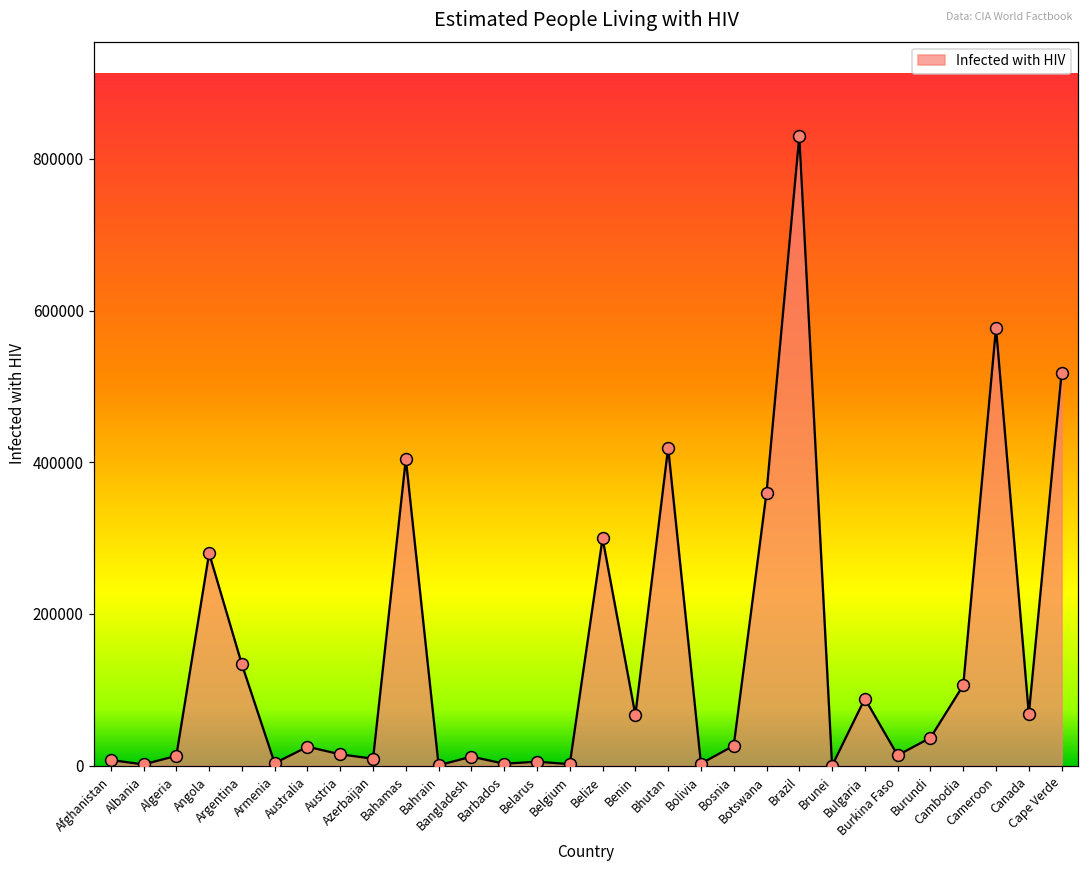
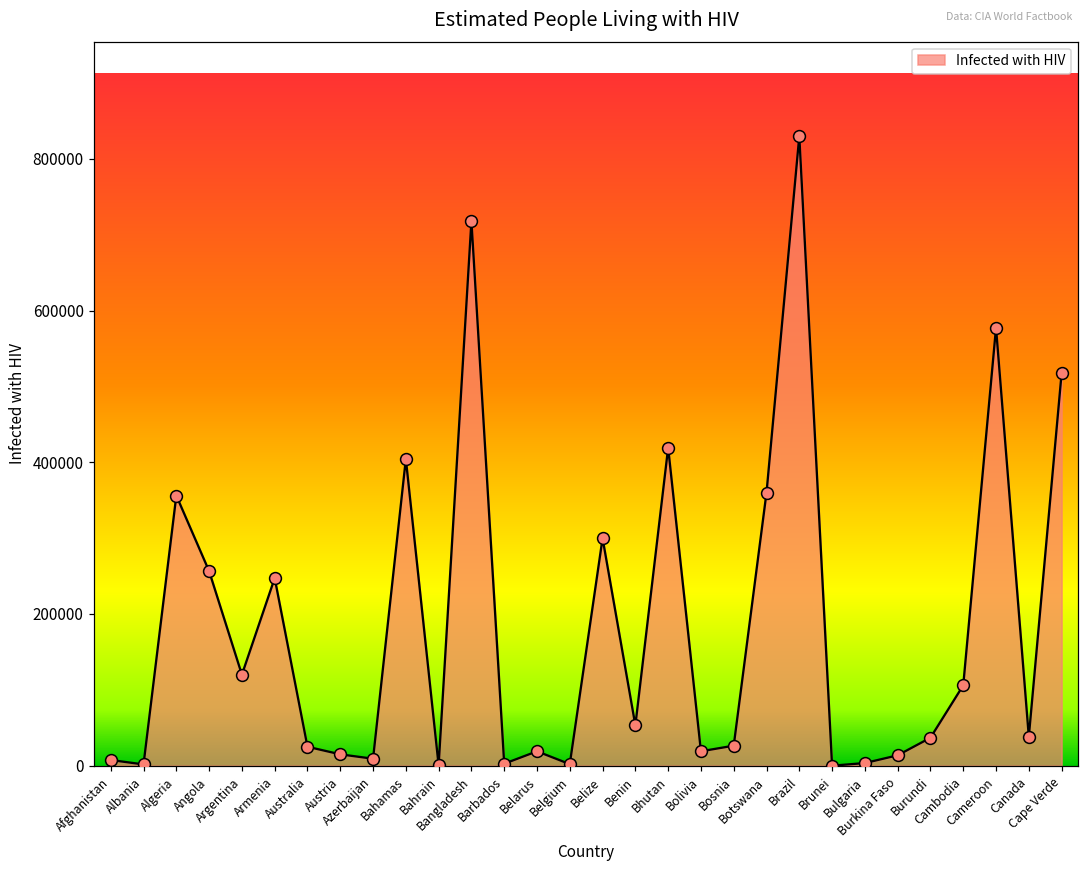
  {
    "Afghanistan": 10000,
    "Albania": 0,
-   "Algeria": 10000,
-   "Angola": 280000,
-   "Argentina": 130000,
-   "Armenia": 0,
+   "Algeria": 360000,
+   "Angola": 260000,
+   "Argentina": 120000,
+   "Armenia": 250000,
    "Australia": 30000,
    "Austria": 20000,
    "Azerbaijan": 10000,
    "Bahamas": 400000,
    "Bahrain": 0,
-   "Bangladesh": 10000,
+   "Bangladesh": 720000,
    "Barbados": 0,
-   "Belarus": 10000,
+   "Belarus": 20000,
    "Belgium": 0,
    "Belize": 300000,
-   "Benin": 70000,
+   "Benin": 50000,
    "Bhutan": 420000,
-   "Bolivia": 0,
+   "Bolivia": 20000,
    "Bosnia": 30000,
    "Botswana": 360000,
    "Brazil": 830000,
    "Brunei": 0,
-   "Bulgaria": 90000,
+   "Bulgaria": 0,
    "Burkina Faso": 10000,
    "Burundi": 40000,
    "Cambodia": 110000,
    "Cameroon": 580000,
-   "Canada": 70000,
+   "Canada": 40000,
    "Cape Verde": 520000
  }
